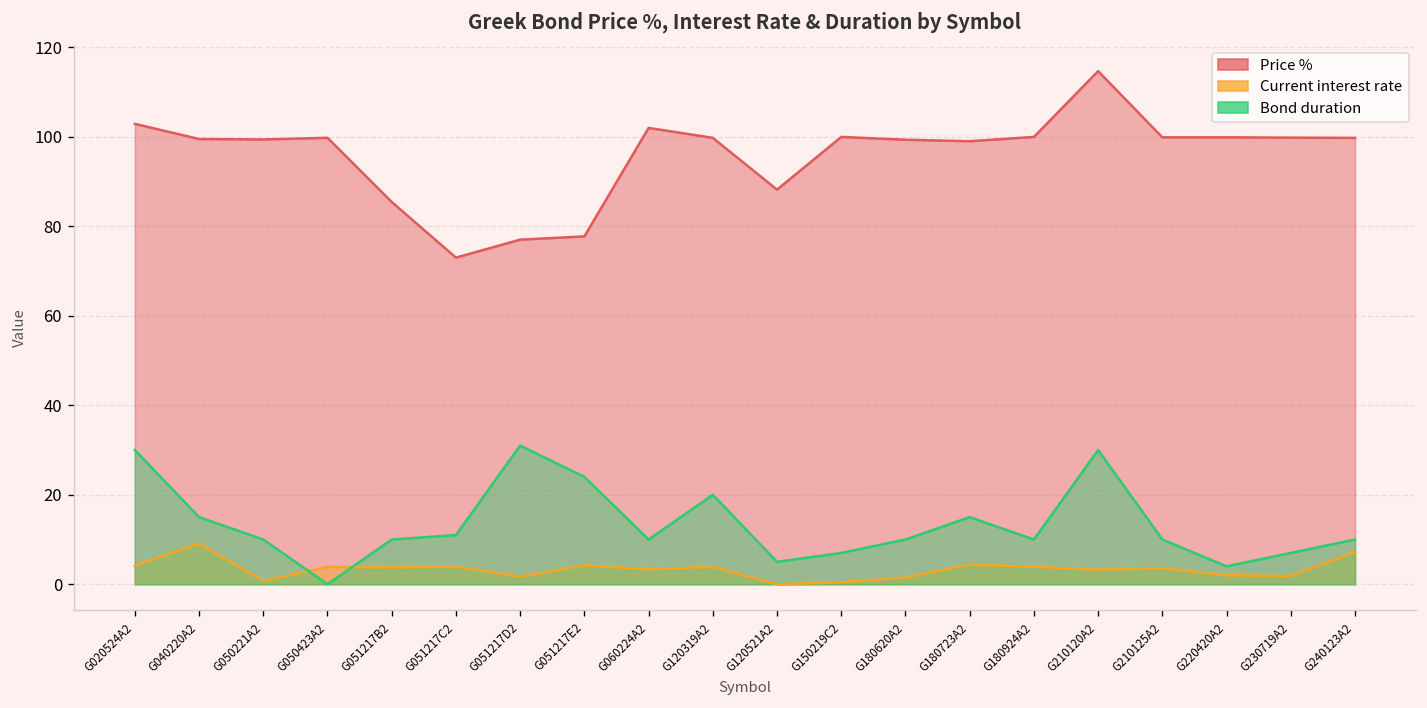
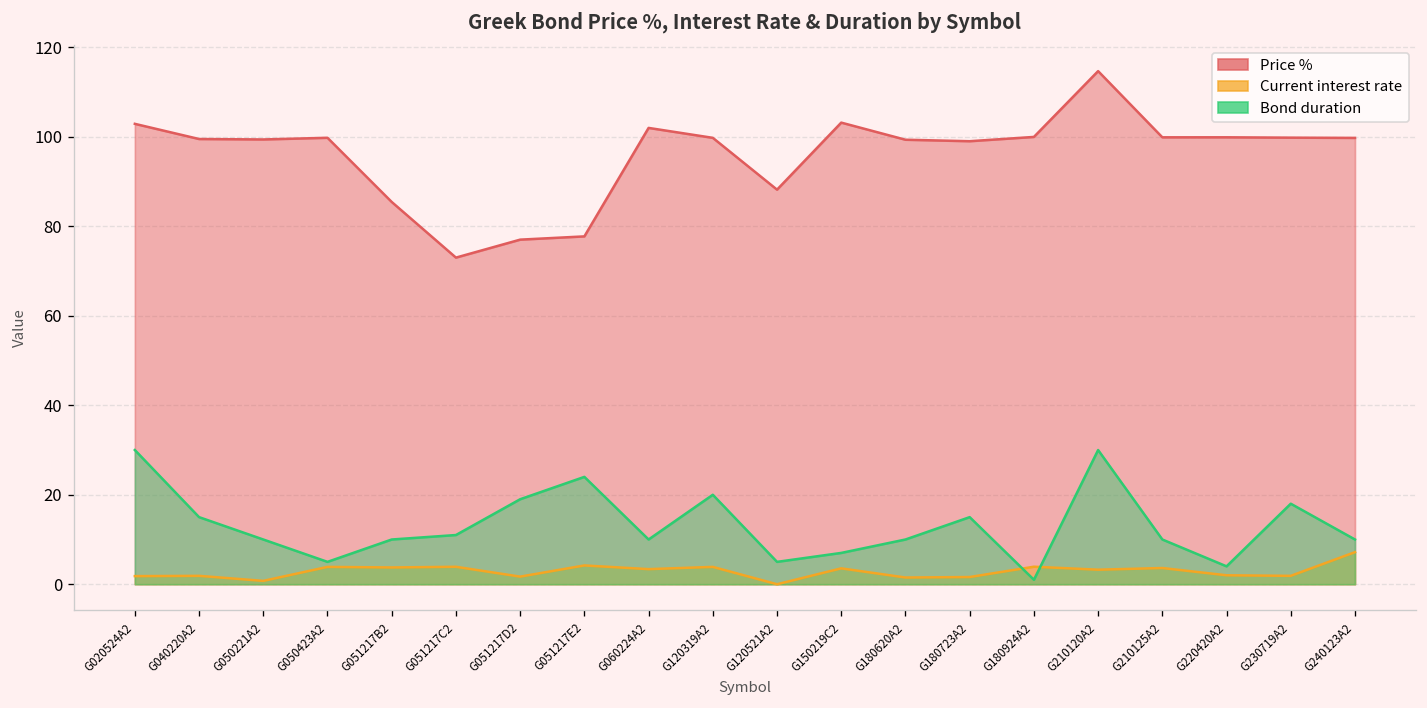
  {
    "Price %": {
      "G020524A2": 103,
      "G040220A2": 100,
      "G050221A2": 99,
      "G050423A2": 100,
      "G051217B2": 85,
      "G051217C2": 73,
      "G051217D2": 77,
      "G051217E2": 78,
      "G060224A2": 102,
      "G120319A2": 100,
      "G120521A2": 88,
-     "G150219C2": 100,
+     "G150219C2": 103,
      "G180620A2": 99,
      "G180723A2": 99,
      "G180924A2": 100,
      "G210120A2": 115,
      "G210125A2": 100,
      "G220420A2": 100,
      "G230719A2": 100,
      "G240123A2": 100
    },
    "Current interest rate": {
-     "G020524A2": 4,
-     "G040220A2": 9,
+     "G020524A2": 2,
+     "G040220A2": 2,
      "G050221A2": 1,
      "G050423A2": 4,
      "G051217B2": 4,
      "G051217C2": 4,
      "G051217D2": 2,
      "G051217E2": 4,
      "G060224A2": 3,
      "G120319A2": 4,
      "G120521A2": 0,
-     "G150219C2": 0,
+     "G150219C2": 4,
      "G180620A2": 2,
-     "G180723A2": 4,
+     "G180723A2": 2,
      "G180924A2": 4,
      "G210120A2": 3,
      "G210125A2": 4,
      "G220420A2": 2,
      "G230719A2": 2,
      "G240123A2": 7
    },
    "Bond duration": {
      "G020524A2": 30,
      "G040220A2": 15,
      "G050221A2": 10,
-     "G050423A2": 0,
+     "G050423A2": 5,
      "G051217B2": 10,
      "G051217C2": 11,
-     "G051217D2": 31,
+     "G051217D2": 19,
      "G051217E2": 24,
      "G060224A2": 10,
      "G120319A2": 20,
      "G120521A2": 5,
      "G150219C2": 7,
      "G180620A2": 10,
      "G180723A2": 15,
-     "G180924A2": 10,
+     "G180924A2": 1,
      "G210120A2": 30,
      "G210125A2": 10,
      "G220420A2": 4,
-     "G230719A2": 7,
+     "G230719A2": 18,
      "G240123A2": 10
    }
  }
